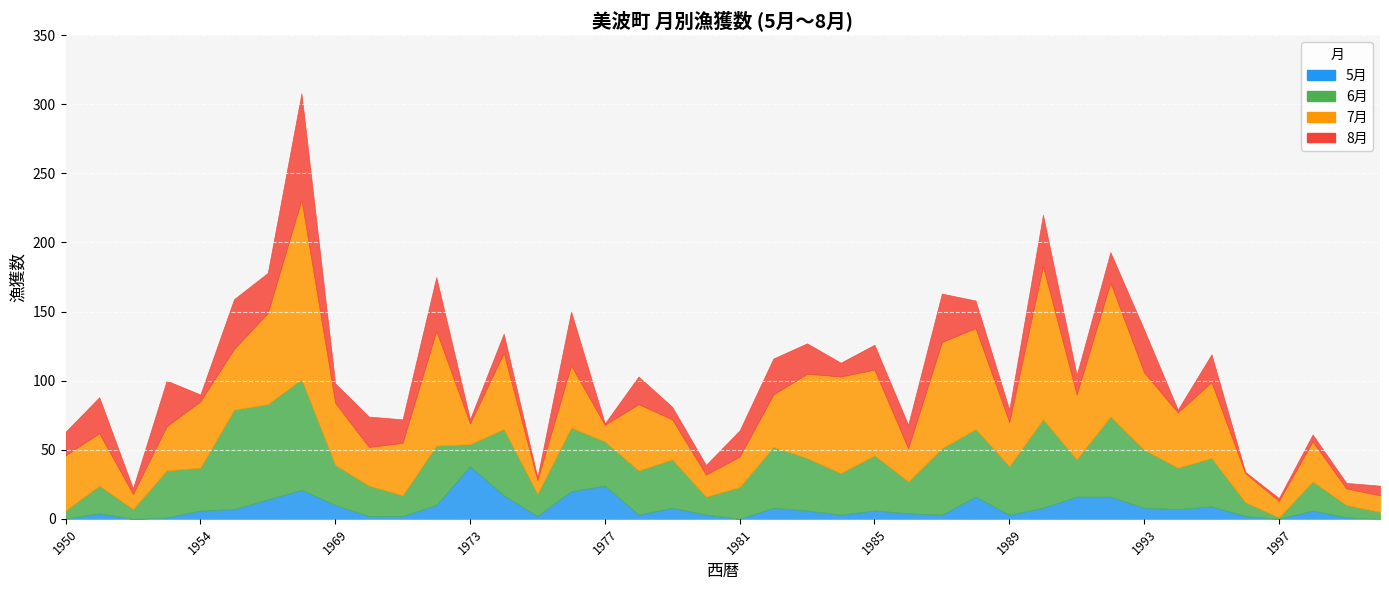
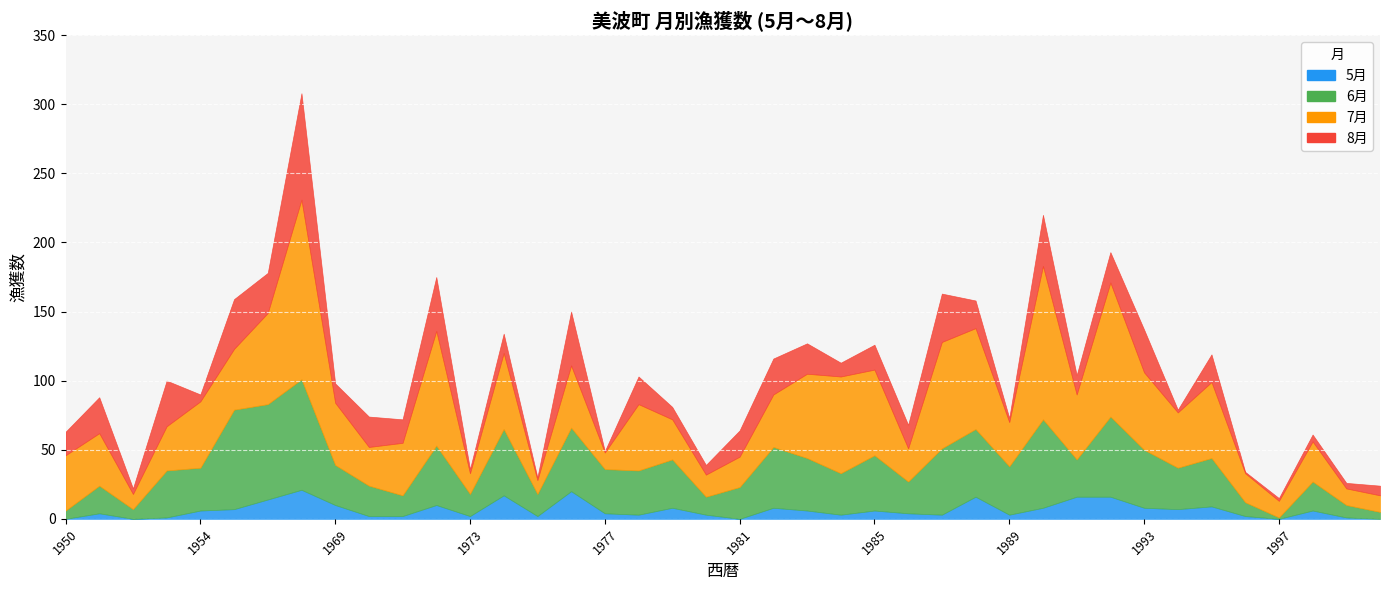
  {
    "5月": {
      "1950": 0,
      "1954": 6,
      "1969": 10,
-     "1973": 38,
-     "1977": 24,
+     "1973": 2,
+     "1977": 4,
      "1981": 0,
      "1985": 6,
      "1989": 3,
      "1993": 8
    },
    "6月": {
      "1950": 6,
      "1954": 31,
      "1969": 29,
      "1973": 16,
      "1977": 32,
      "1981": 23,
      "1985": 40,
      "1989": 35,
      "1993": 42
    },
    "7月": {
      "1950": 40,
      "1954": 48,
      "1969": 45,
      "1973": 15,
      "1981": 22,
      "1985": 62,
      "1989": 32,
      "1993": 56,
      "1997": 12
    },
    "8月": {
      "1950": 17,
      "1954": 5,
      "1969": 14,
      "1973": 3,
      "1981": 19,
      "1985": 18,
-     "1989": 9,
+     "1989": 3,
      "1993": 31,
      "1997": 2
    }
  }
